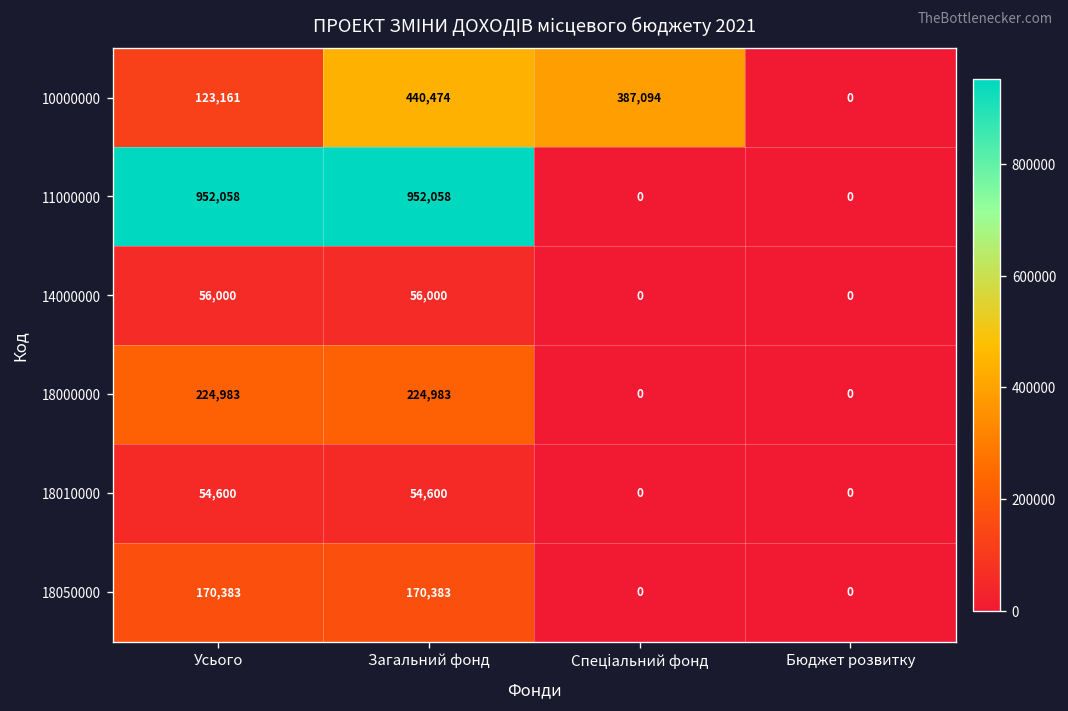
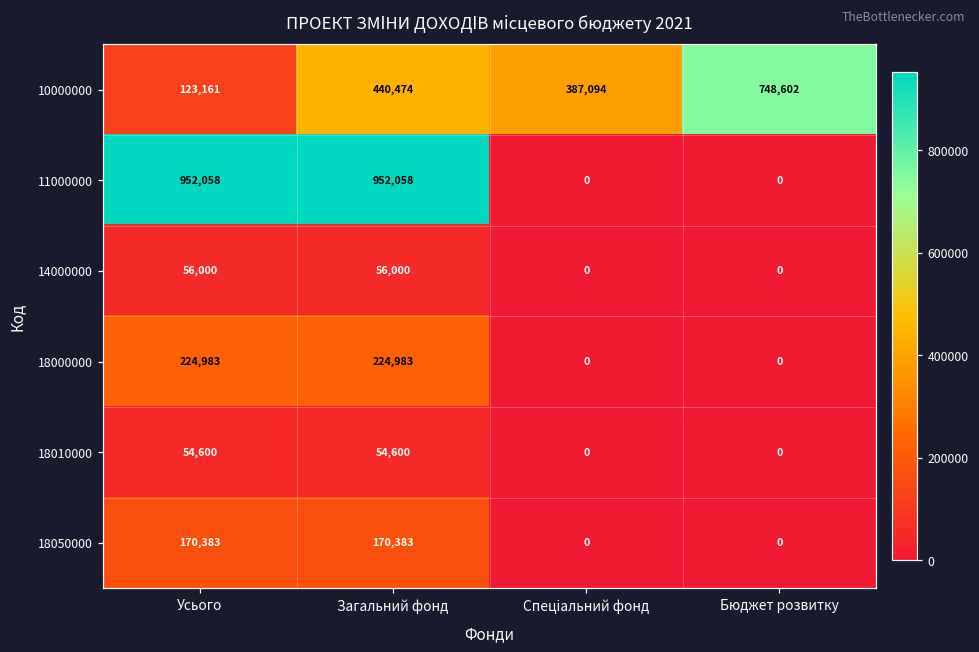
  {
    "10000000": {
      "Усього": "123,161",
      "Загальний фонд": "440,474",
      "Спеціальний фонд": "387,094",
-     "Бюджет розвитку": "0"
+     "Бюджет розвитку": "748,602"
    },
    "11000000": {
      "Усього": "952,058",
      "Загальний фонд": "952,058",
      "Спеціальний фонд": "0",
      "Бюджет розвитку": "0"
    },
    "14000000": {
      "Усього": "56,000",
      "Загальний фонд": "56,000",
      "Спеціальний фонд": "0",
      "Бюджет розвитку": "0"
    },
    "18000000": {
      "Усього": "224,983",
      "Загальний фонд": "224,983",
      "Спеціальний фонд": "0",
      "Бюджет розвитку": "0"
    },
    "18010000": {
      "Усього": "54,600",
      "Загальний фонд": "54,600",
      "Спеціальний фонд": "0",
      "Бюджет розвитку": "0"
    },
    "18050000": {
      "Усього": "170,383",
      "Загальний фонд": "170,383",
      "Спеціальний фонд": "0",
      "Бюджет розвитку": "0"
    }
  }
